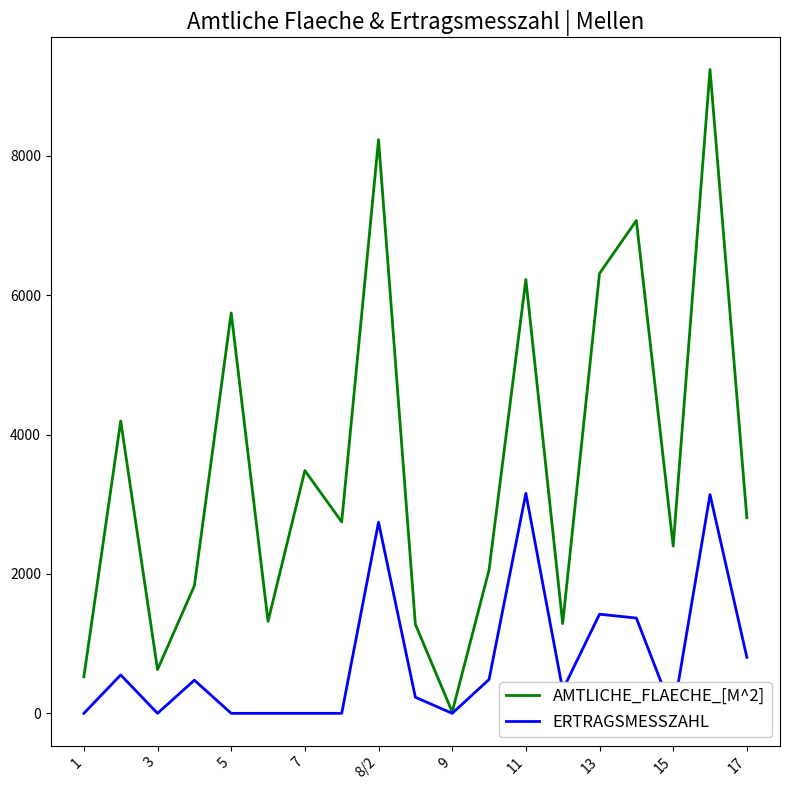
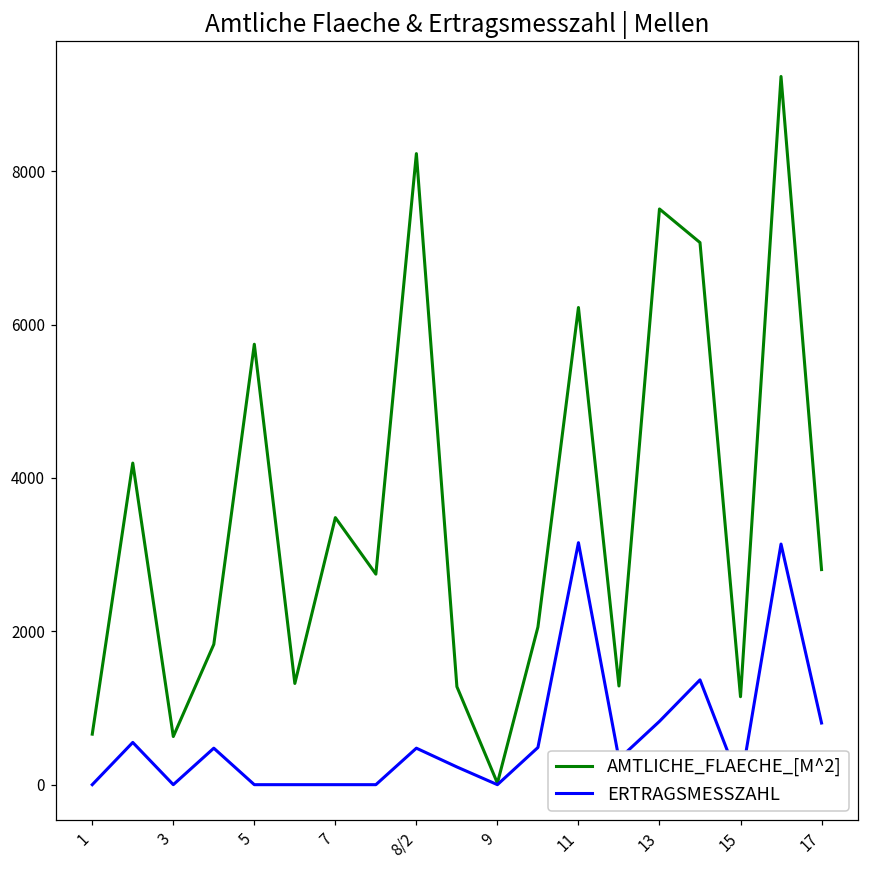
  {
    "AMTLICHE_FLAECHE_[M^2]": {
-     "1": 500,
+     "1": 700,
      "3": 600,
      "5": 5700,
      "7": 3500,
      "8/2": 8200,
      "11": 6200,
-     "13": 6300,
-     "15": 2400,
+     "13": 7500,
+     "15": 1100,
      "17": 2800
    },
    "ERTRAGSMESSZAHL": {
      "1": 0,
      "3": 0,
      "5": 0,
      "7": 0,
-     "8/2": 2700,
+     "8/2": 500,
      "11": 3200,
-     "13": 1400,
+     "13": 800,
      "17": 800
    }
  }
